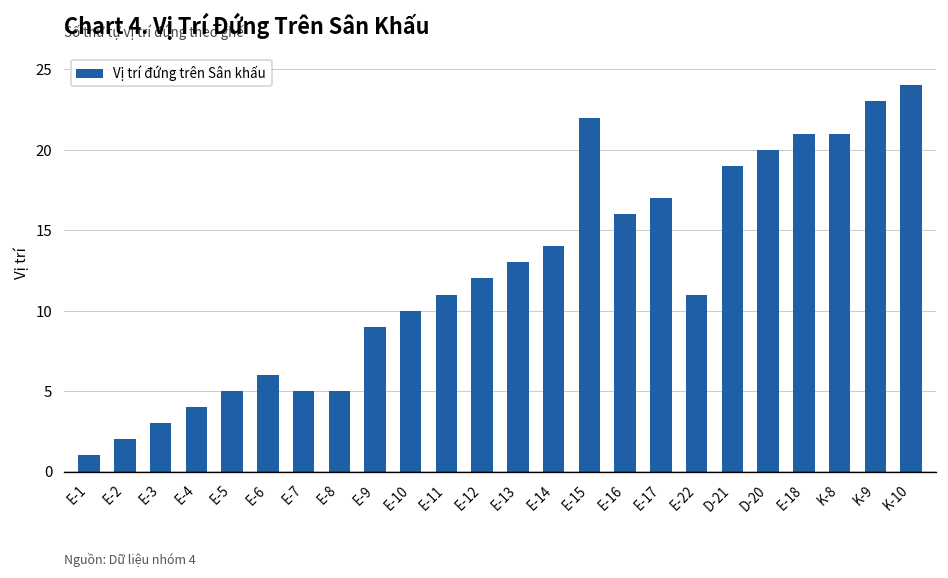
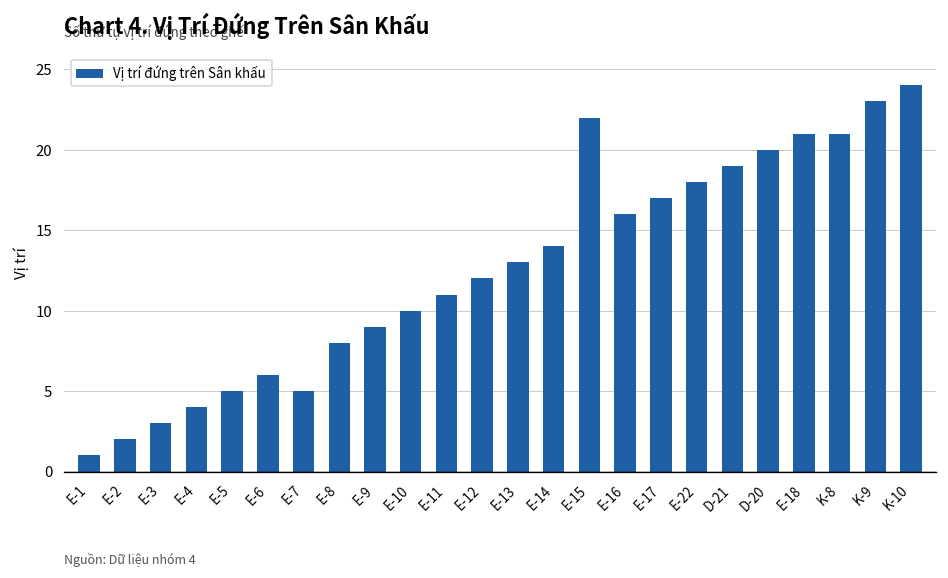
  {
    "E-1": 1,
    "E-2": 2,
    "E-3": 3,
    "E-4": 4,
    "E-5": 5,
    "E-6": 6,
    "E-7": 5,
-   "E-8": 5,
+   "E-8": 8,
    "E-9": 9,
    "E-10": 10,
    "E-11": 11,
    "E-12": 12,
    "E-13": 13,
    "E-14": 14,
    "E-15": 22,
    "E-16": 16,
    "E-17": 17,
-   "E-22": 11,
+   "E-22": 18,
    "D-21": 19,
    "D-20": 20,
    "E-18": 21,
    "K-8": 21,
    "K-9": 23,
    "K-10": 24
  }
